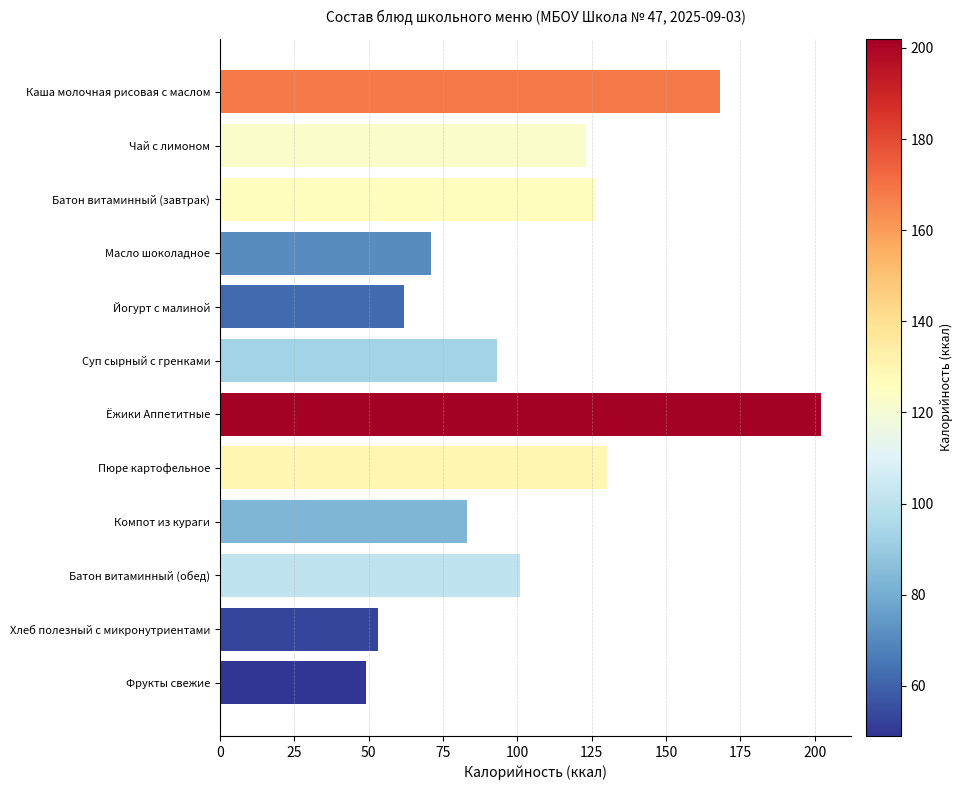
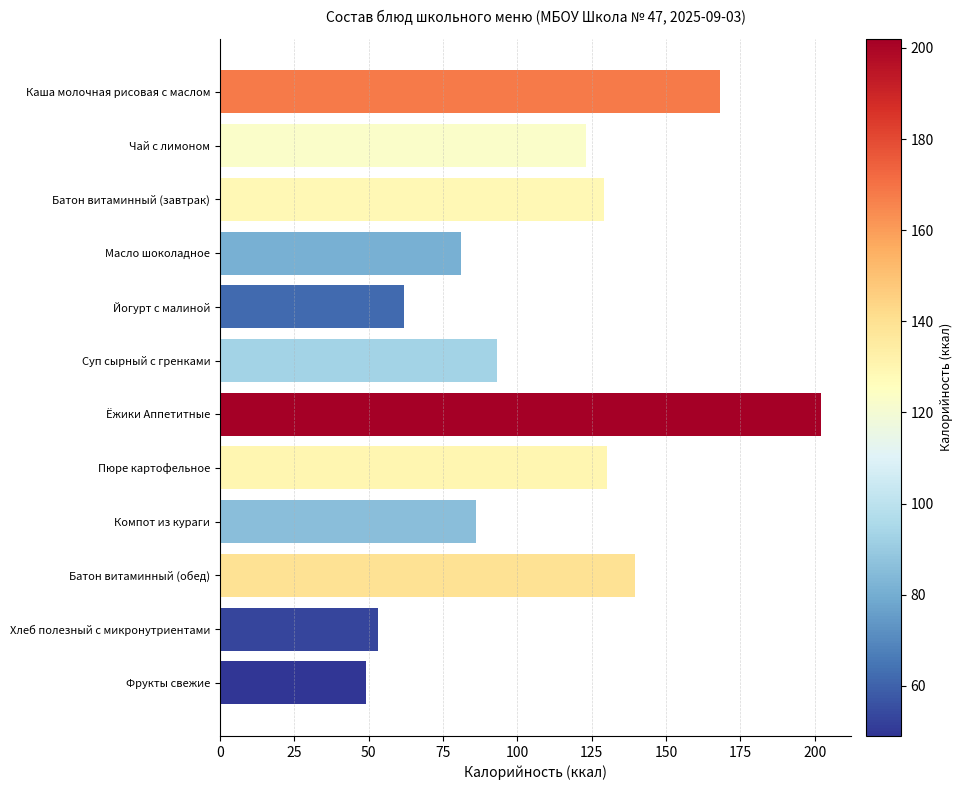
  {
    "Каша молочная рисовая с маслом": 168,
    "Чай с лимоном": 123,
-   "Батон витаминный (завтрак)": 126,
-   "Масло шоколадное": 71,
+   "Батон витаминный (завтрак)": 129,
+   "Масло шоколадное": 81,
    "Йогурт с малиной": 62,
    "Суп сырный с гренками": 93,
    "Ёжики Аппетитные": 202,
    "Пюре картофельное": 130,
-   "Компот из кураги": 83,
-   "Батон витаминный (обед)": 101,
+   "Компот из кураги": 86,
+   "Батон витаминный (обед)": 140,
    "Хлеб полезный с микронутриентами": 53,
    "Фрукты свежие": 49
  }
